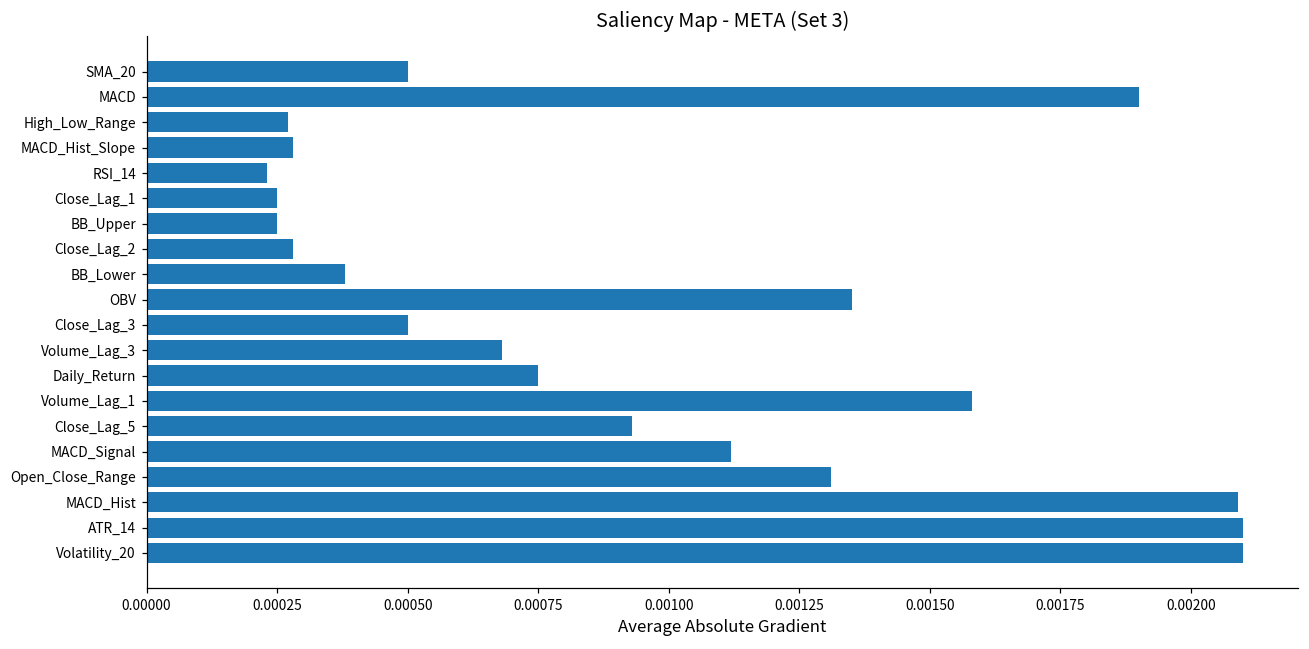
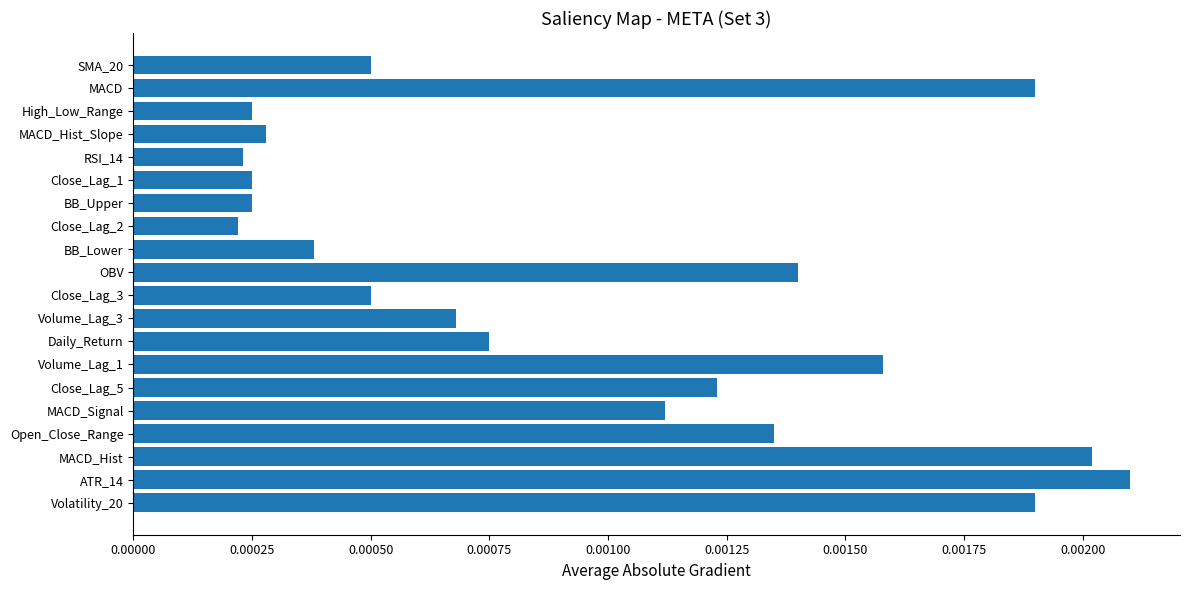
  {
    "SMA_20": 0.00050,
    "MACD": 0.00190,
-   "High_Low_Range": 0.00027,
+   "High_Low_Range": 0.00025,
    "MACD_Hist_Slope": 0.00028,
    "RSI_14": 0.00023,
    "Close_Lag_1": 0.00025,
    "BB_Upper": 0.00025,
-   "Close_Lag_2": 0.00028,
+   "Close_Lag_2": 0.00022,
    "BB_Lower": 0.00038,
-   "OBV": 0.00135,
+   "OBV": 0.00140,
    "Close_Lag_3": 0.00050,
    "Volume_Lag_3": 0.00068,
    "Daily_Return": 0.00075,
    "Volume_Lag_1": 0.00158,
-   "Close_Lag_5": 0.00093,
+   "Close_Lag_5": 0.00123,
    "MACD_Signal": 0.00112,
-   "Open_Close_Range": 0.00131,
-   "MACD_Hist": 0.00209,
+   "Open_Close_Range": 0.00135,
+   "MACD_Hist": 0.00202,
    "ATR_14": 0.00210,
-   "Volatility_20": 0.0021
+   "Volatility_20": 0.0019
  }
